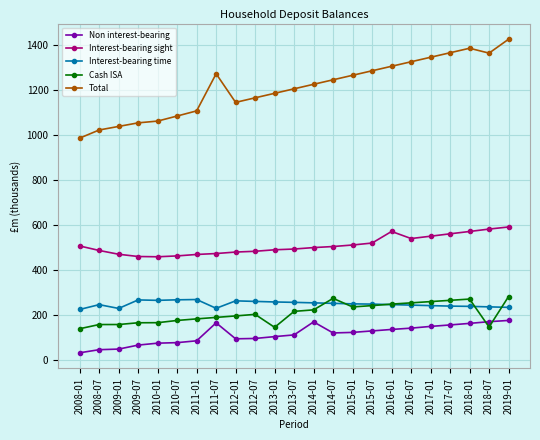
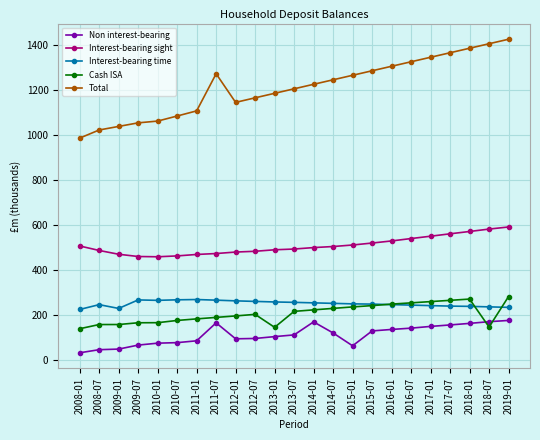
  {
    "Non interest-bearing": {
      "2008-01": 30,
      "2008-07": 50,
      "2009-01": 50,
      "2009-07": 70,
      "2010-01": 70,
      "2010-07": 80,
      "2011-01": 80,
      "2011-07": 160,
      "2012-01": 90,
      "2012-07": 100,
      "2013-01": 100,
      "2013-07": 110,
      "2014-01": 170,
      "2014-07": 120,
-     "2015-01": 120,
+     "2015-01": 60,
      "2015-07": 130,
      "2016-01": 140,
      "2016-07": 140,
      "2017-01": 150,
      "2017-07": 160,
      "2018-01": 160,
      "2018-07": 170,
      "2019-01": 180
    },
    "Interest-bearing sight": {
      "2008-01": 510,
      "2008-07": 490,
      "2009-01": 470,
      "2009-07": 460,
      "2010-01": 460,
      "2010-07": 460,
      "2011-01": 470,
      "2011-07": 470,
      "2012-01": 480,
      "2012-07": 480,
      "2013-01": 490,
      "2013-07": 490,
      "2014-01": 500,
      "2014-07": 500,
      "2015-01": 510,
      "2015-07": 520,
-     "2016-01": 570,
+     "2016-01": 530,
      "2016-07": 540,
      "2017-01": 550,
      "2017-07": 560,
      "2018-01": 570,
      "2018-07": 580,
      "2019-01": 590
    },
    "Interest-bearing time": {
      "2008-01": 220,
      "2008-07": 250,
      "2009-01": 230,
      "2009-07": 270,
      "2010-01": 260,
      "2010-07": 270,
      "2011-01": 270,
-     "2011-07": 230,
+     "2011-07": 270,
      "2012-01": 260,
      "2012-07": 260,
      "2013-01": 260,
      "2013-07": 260,
      "2014-01": 250,
      "2014-07": 250,
      "2015-01": 250,
      "2017-01": 240,
      "2017-07": 240,
      "2018-01": 240,
      "2018-07": 240,
      "2019-01": 230
    },
    "Cash ISA": {
      "2008-01": 140,
      "2008-07": 160,
      "2009-01": 160,
      "2009-07": 170,
      "2010-01": 170,
      "2010-07": 180,
      "2011-01": 180,
      "2011-07": 190,
      "2012-01": 200,
      "2012-07": 200,
      "2013-01": 140,
      "2013-07": 220,
      "2014-01": 220,
-     "2014-07": 270,
+     "2014-07": 230,
      "2015-01": 240,
      "2017-01": 260,
      "2017-07": 260,
      "2018-01": 270,
      "2018-07": 150,
      "2019-01": 280
    },
    "Total": {
      "2008-01": 980,
      "2008-07": 1020,
      "2009-01": 1040,
      "2009-07": 1050,
      "2010-01": 1060,
      "2010-07": 1080,
      "2011-01": 1110,
      "2011-07": 1270,
      "2012-01": 1140,
      "2012-07": 1160,
      "2013-01": 1180,
      "2013-07": 1200,
      "2014-01": 1220,
      "2014-07": 1240,
      "2015-01": 1260,
      "2015-07": 1280,
      "2016-01": 1300,
      "2016-07": 1320,
      "2017-01": 1340,
      "2017-07": 1360,
      "2018-01": 1380,
-     "2018-07": 1360,
+     "2018-07": 1400,
      "2019-01": 1420
    }
  }
